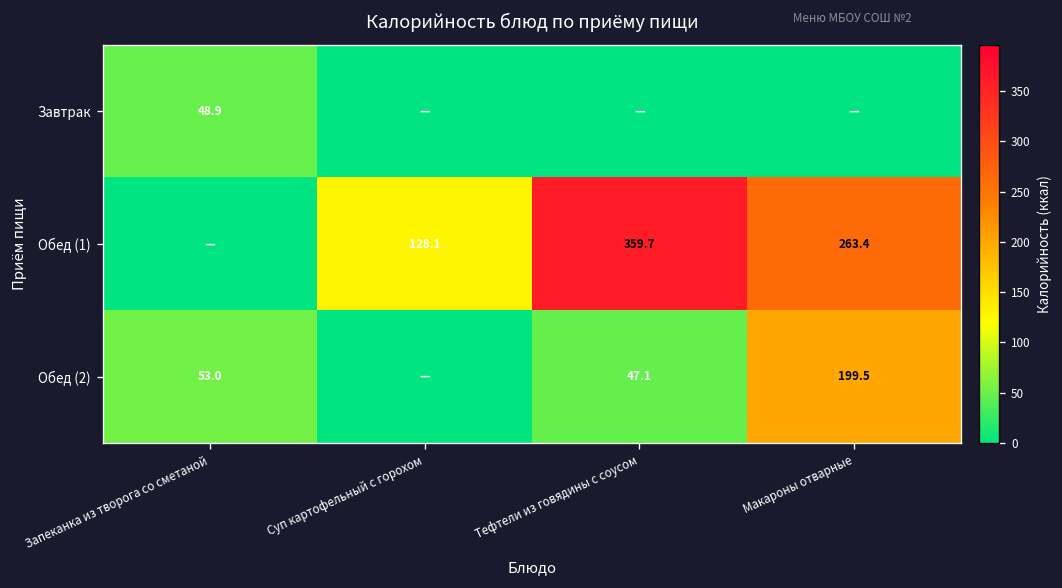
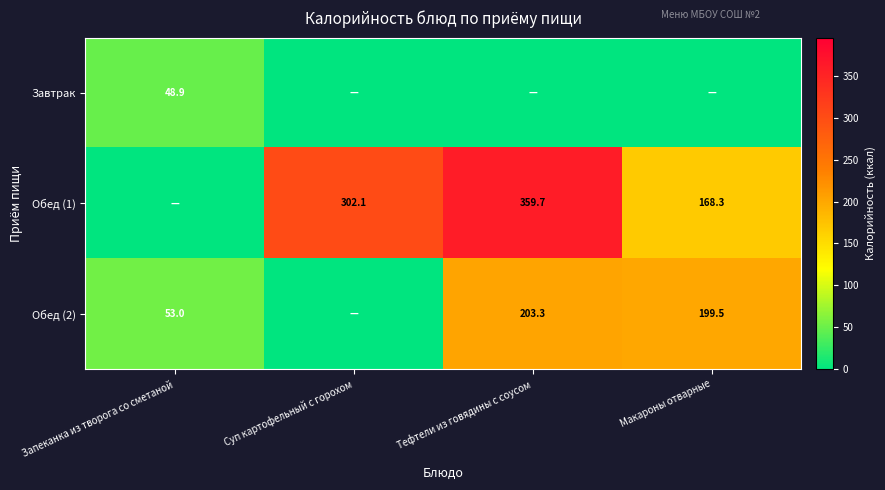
  {
    "Завтрак": {
      "Запеканка из творога со сметаной": 48.9
    },
    "Обед (1)": {
-     "Суп картофельный с горохом": 128.1,
+     "Суп картофельный с горохом": 302.1,
      "Тефтели из говядины с соусом": 359.7,
-     "Макароны отварные": 263.4
+     "Макароны отварные": 168.3
    },
    "Обед (2)": {
      "Запеканка из творога со сметаной": 53.0,
-     "Тефтели из говядины с соусом": 47.1,
+     "Тефтели из говядины с соусом": 203.3,
      "Макароны отварные": 199.5
    }
  }
